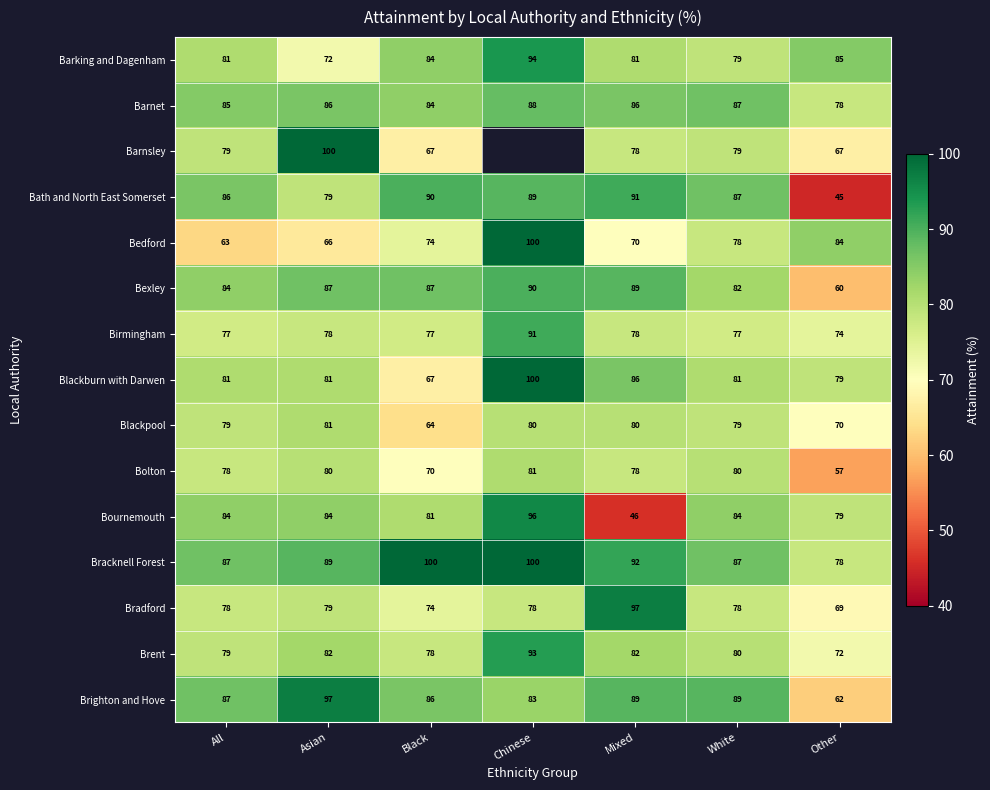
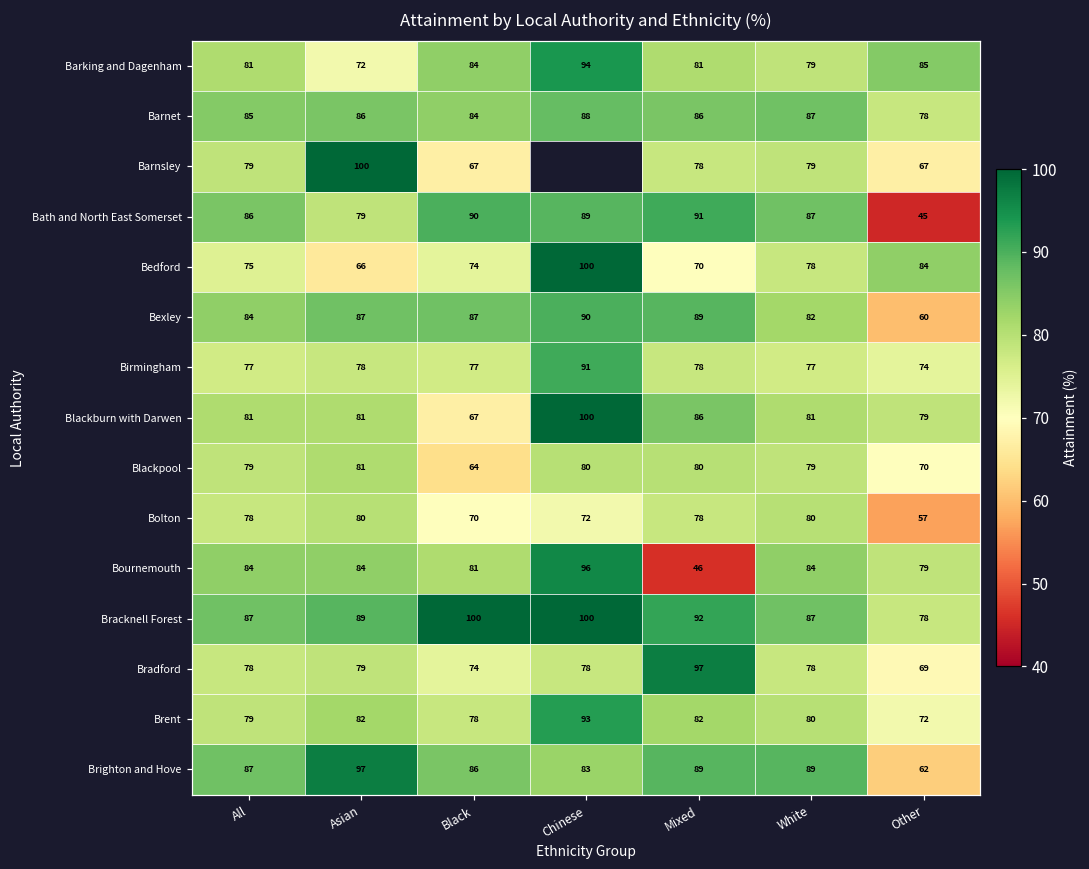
  {
    "Barking and Dagenham": {
      "All": 81,
      "Asian": 72,
      "Black": 84,
      "Chinese": 94,
      "Mixed": 81,
      "White": 79,
      "Other": 85
    },
    "Barnet": {
      "All": 85,
      "Asian": 86,
      "Black": 84,
      "Chinese": 88,
      "Mixed": 86,
      "White": 87,
      "Other": 78
    },
    "Barnsley": {
      "All": 79,
      "Asian": 100,
      "Black": 67,
      "Mixed": 78,
      "White": 79,
      "Other": 67
    },
    "Bath and North East Somerset": {
      "All": 86,
      "Asian": 79,
      "Black": 90,
      "Chinese": 89,
      "Mixed": 91,
      "White": 87,
      "Other": 45
    },
    "Bedford": {
-     "All": 63,
+     "All": 75,
      "Asian": 66,
      "Black": 74,
      "Chinese": 100,
      "Mixed": 70,
      "White": 78,
      "Other": 84
    },
    "Bexley": {
      "All": 84,
      "Asian": 87,
      "Black": 87,
      "Chinese": 90,
      "Mixed": 89,
      "White": 82,
      "Other": 60
    },
    "Birmingham": {
      "All": 77,
      "Asian": 78,
      "Black": 77,
      "Chinese": 91,
      "Mixed": 78,
      "White": 77,
      "Other": 74
    },
    "Blackburn with Darwen": {
      "All": 81,
      "Asian": 81,
      "Black": 67,
      "Chinese": 100,
      "Mixed": 86,
      "White": 81,
      "Other": 79
    },
    "Blackpool": {
      "All": 79,
      "Asian": 81,
      "Black": 64,
      "Chinese": 80,
      "Mixed": 80,
      "White": 79,
      "Other": 70
    },
    "Bolton": {
      "All": 78,
      "Asian": 80,
      "Black": 70,
-     "Chinese": 81,
+     "Chinese": 72,
      "Mixed": 78,
      "White": 80,
      "Other": 57
    },
    "Bournemouth": {
      "All": 84,
      "Asian": 84,
      "Black": 81,
      "Chinese": 96,
      "Mixed": 46,
      "White": 84,
      "Other": 79
    },
    "Bracknell Forest": {
      "All": 87,
      "Asian": 89,
      "Black": 100,
      "Chinese": 100,
      "Mixed": 92,
      "White": 87,
      "Other": 78
    },
    "Bradford": {
      "All": 78,
      "Asian": 79,
      "Black": 74,
      "Chinese": 78,
      "Mixed": 97,
      "White": 78,
      "Other": 69
    },
    "Brent": {
      "All": 79,
      "Asian": 82,
      "Black": 78,
      "Chinese": 93,
      "Mixed": 82,
      "White": 80,
      "Other": 72
    },
    "Brighton and Hove": {
      "All": 87,
      "Asian": 97,
      "Black": 86,
      "Chinese": 83,
      "Mixed": 89,
      "White": 89,
      "Other": 62
    }
  }
